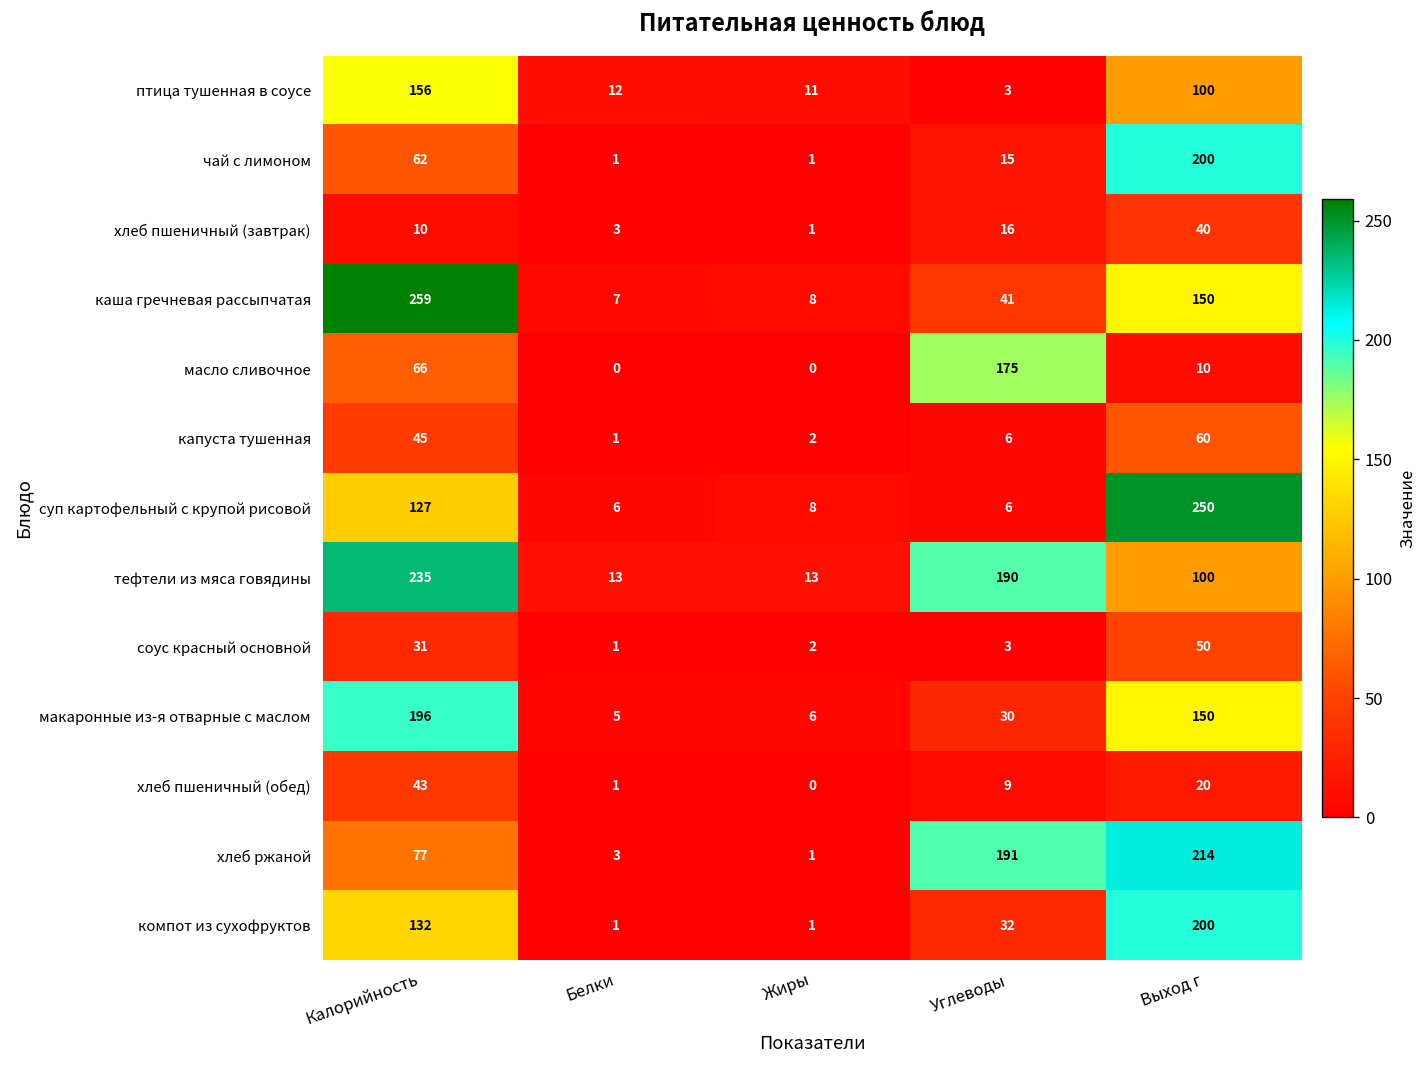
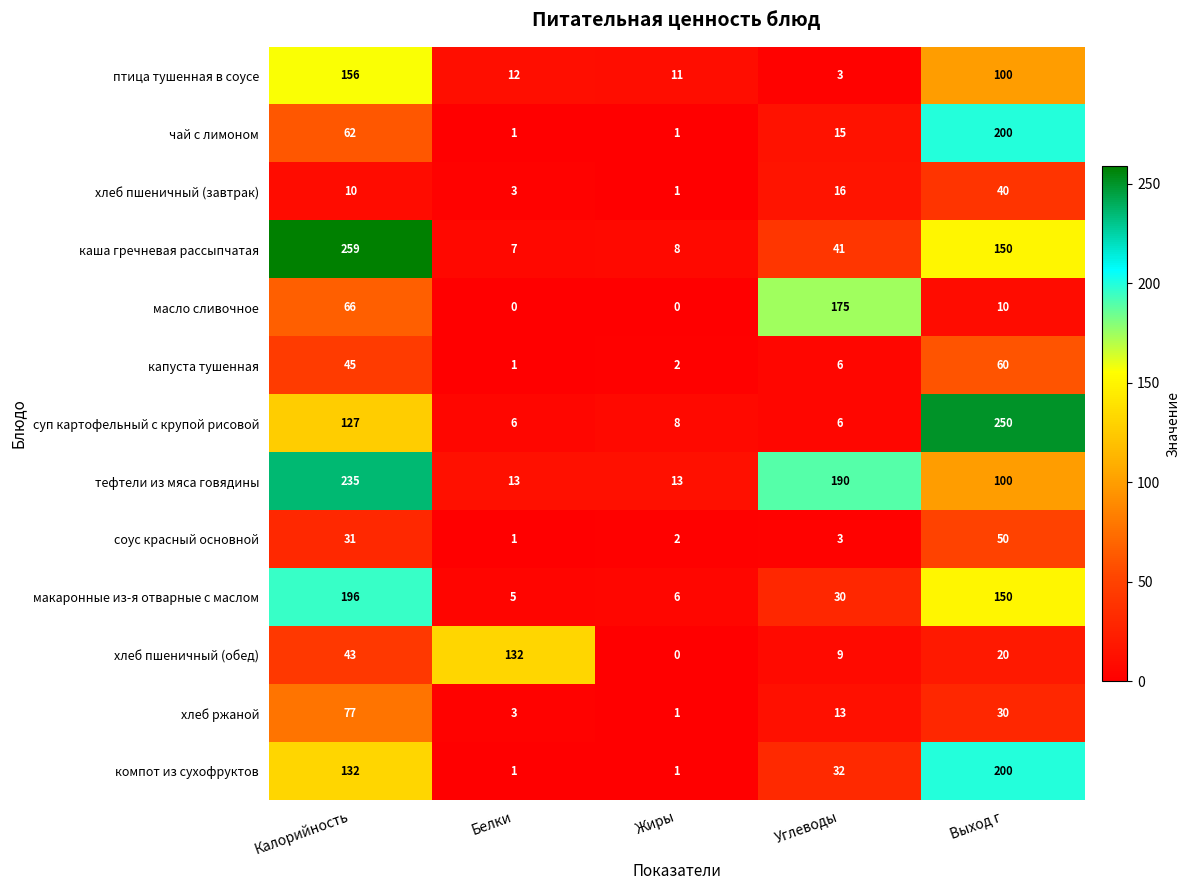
  {
    "птица тушенная в соусе": {
      "Калорийность": 156,
      "Белки": 12,
      "Жиры": 11,
      "Углеводы": 3,
      "Выход г": 100
    },
    "чай с лимоном": {
      "Калорийность": 62,
      "Белки": 1,
      "Жиры": 1,
      "Углеводы": 15,
      "Выход г": 200
    },
    "хлеб пшеничный (завтрак)": {
      "Калорийность": 10,
      "Белки": 3,
      "Жиры": 1,
      "Углеводы": 16,
      "Выход г": 40
    },
    "каша гречневая рассыпчатая": {
      "Калорийность": 259,
      "Белки": 7,
      "Жиры": 8,
      "Углеводы": 41,
      "Выход г": 150
    },
    "масло сливочное": {
      "Калорийность": 66,
      "Белки": 0,
      "Жиры": 0,
      "Углеводы": 175,
      "Выход г": 10
    },
    "капуста тушенная": {
      "Калорийность": 45,
      "Белки": 1,
      "Жиры": 2,
      "Углеводы": 6,
      "Выход г": 60
    },
    "суп картофельный с крупой рисовой": {
      "Калорийность": 127,
      "Белки": 6,
      "Жиры": 8,
      "Углеводы": 6,
      "Выход г": 250
    },
    "тефтели из мяса говядины": {
      "Калорийность": 235,
      "Белки": 13,
      "Жиры": 13,
      "Углеводы": 190,
      "Выход г": 100
    },
    "соус красный основной": {
      "Калорийность": 31,
      "Белки": 1,
      "Жиры": 2,
      "Углеводы": 3,
      "Выход г": 50
    },
    "макаронные из-я отварные с маслом": {
      "Калорийность": 196,
      "Белки": 5,
      "Жиры": 6,
      "Углеводы": 30,
      "Выход г": 150
    },
    "хлеб пшеничный (обед)": {
      "Калорийность": 43,
-     "Белки": 1,
+     "Белки": 132,
      "Жиры": 0,
      "Углеводы": 9,
      "Выход г": 20
    },
    "хлеб ржаной": {
      "Калорийность": 77,
      "Белки": 3,
      "Жиры": 1,
-     "Углеводы": 191,
-     "Выход г": 214
+     "Углеводы": 13,
+     "Выход г": 30
    },
    "компот из сухофруктов": {
      "Калорийность": 132,
      "Белки": 1,
      "Жиры": 1,
      "Углеводы": 32,
      "Выход г": 200
    }
  }
